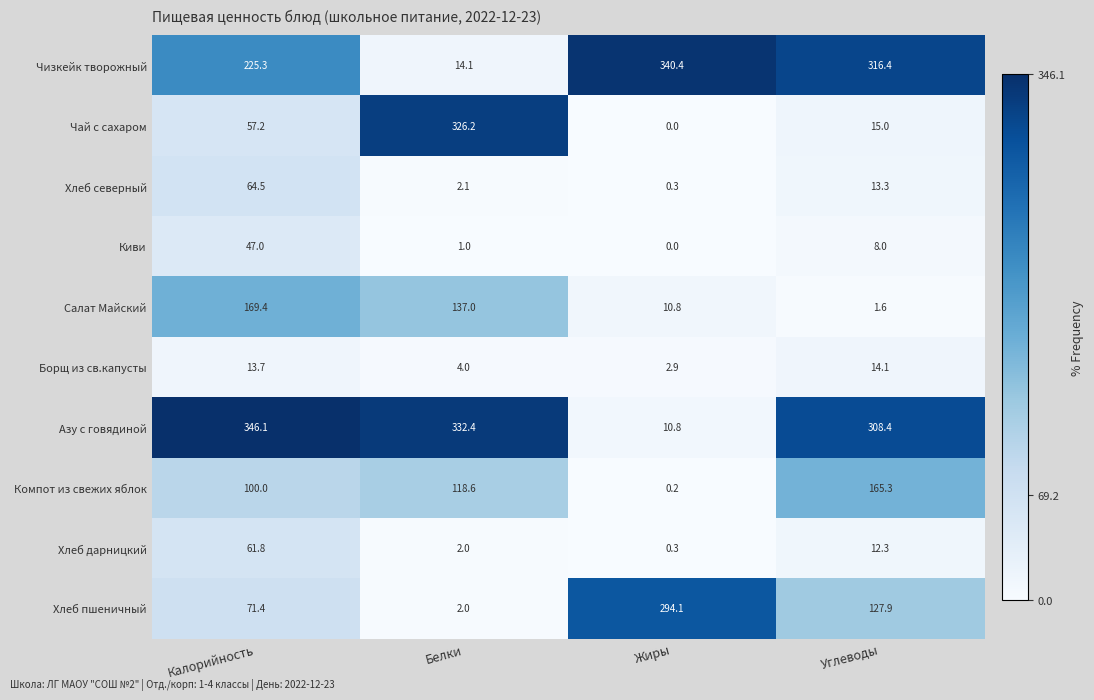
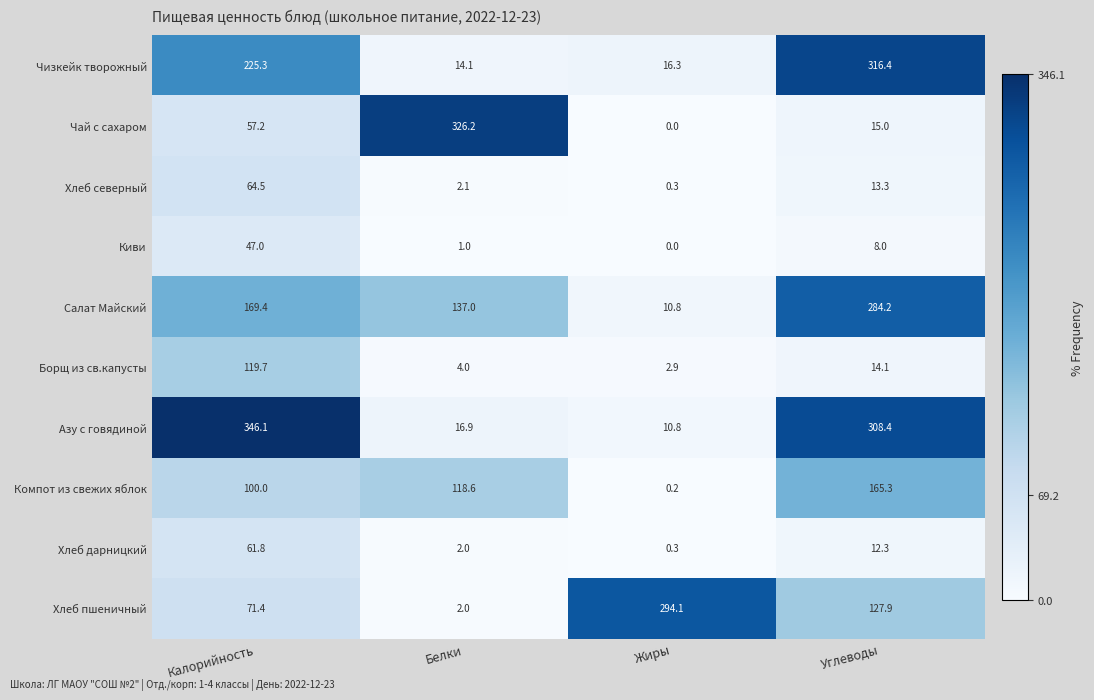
  {
    "Чизкейк творожный": {
      "Калорийность": 225.3,
      "Белки": 14.1,
-     "Жиры": 340.4,
+     "Жиры": 16.3,
      "Углеводы": 316.4
    },
    "Чай с сахаром": {
      "Калорийность": 57.2,
      "Белки": 326.2,
      "Жиры": 0.0,
      "Углеводы": 15.0
    },
    "Хлеб северный": {
      "Калорийность": 64.5,
      "Белки": 2.1,
      "Жиры": 0.3,
      "Углеводы": 13.3
    },
    "Киви": {
      "Калорийность": 47.0,
      "Белки": 1.0,
      "Жиры": 0.0,
      "Углеводы": 8.0
    },
    "Салат Майский": {
      "Калорийность": 169.4,
      "Белки": 137.0,
      "Жиры": 10.8,
-     "Углеводы": 1.6
+     "Углеводы": 284.2
    },
    "Борщ из св.капусты": {
-     "Калорийность": 13.7,
+     "Калорийность": 119.7,
      "Белки": 4.0,
      "Жиры": 2.9,
      "Углеводы": 14.1
    },
    "Азу с говядиной": {
      "Калорийность": 346.1,
-     "Белки": 332.4,
+     "Белки": 16.9,
      "Жиры": 10.8,
      "Углеводы": 308.4
    },
    "Компот из свежих яблок": {
      "Калорийность": 100.0,
      "Белки": 118.6,
      "Жиры": 0.2,
      "Углеводы": 165.3
    },
    "Хлеб дарницкий": {
      "Калорийность": 61.8,
      "Белки": 2.0,
      "Жиры": 0.3,
      "Углеводы": 12.3
    },
    "Хлеб пшеничный": {
      "Калорийность": 71.4,
      "Белки": 2.0,
      "Жиры": 294.1,
      "Углеводы": 127.9
    }
  }
